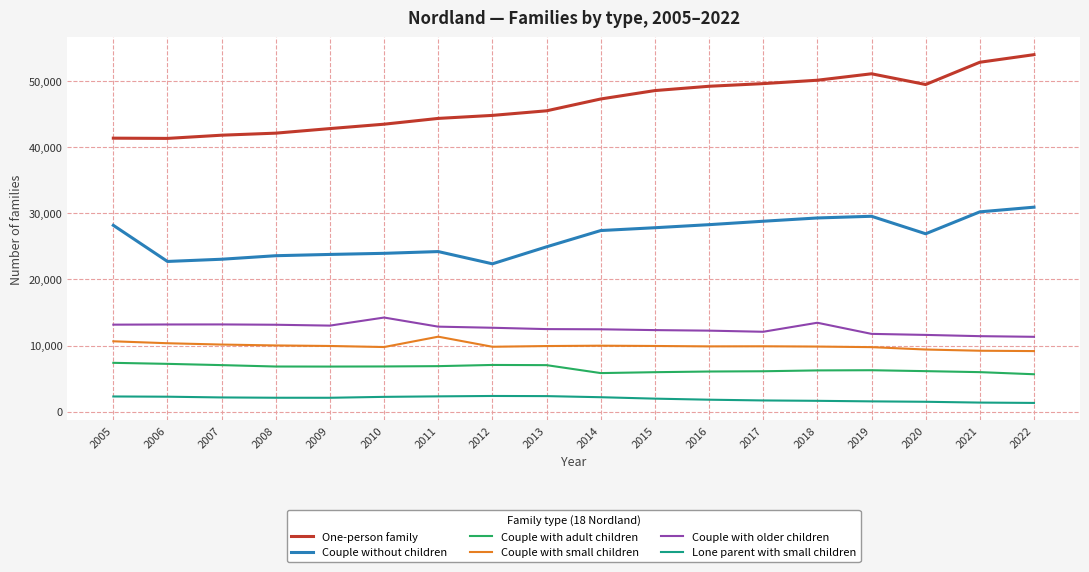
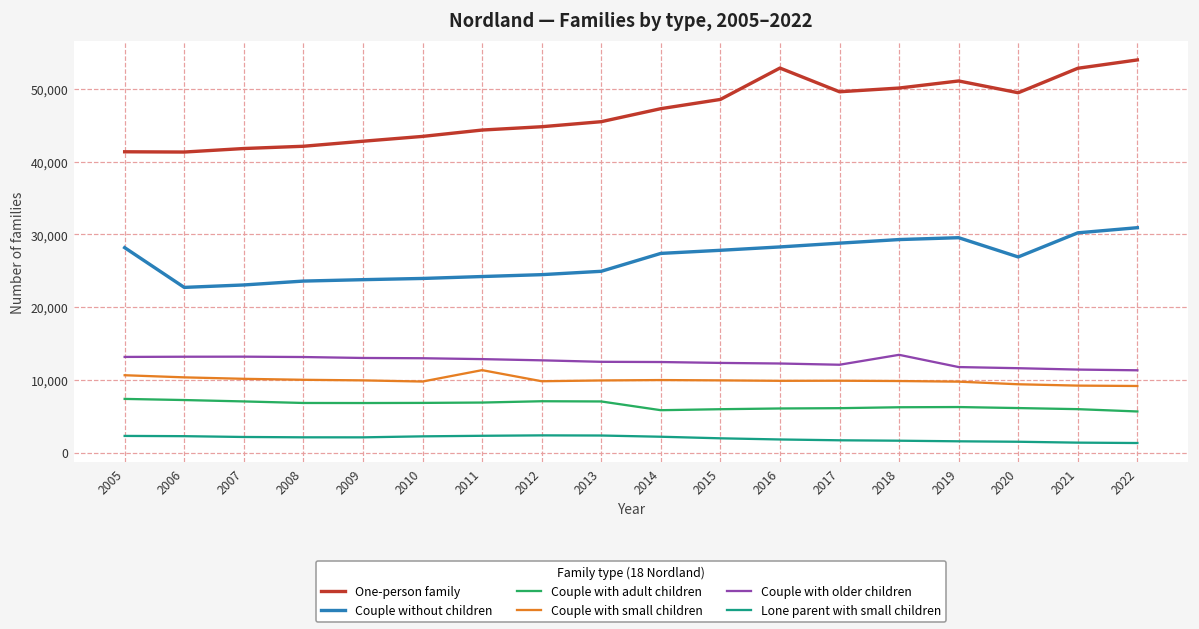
  {
    "One-person family": {
      "2005": "41,000",
      "2006": "41,000",
      "2007": "42,000",
      "2008": "42,000",
      "2009": "43,000",
      "2010": "43,000",
      "2011": "44,000",
      "2012": "45,000",
      "2013": "46,000",
      "2014": "47,000",
      "2015": "49,000",
-     "2016": "49,000",
+     "2016": "53,000",
      "2017": "50,000",
      "2018": "50,000",
      "2019": "51,000",
      "2020": "49,000",
      "2021": "53,000",
      "2022": "54,000"
    },
    "Couple without children": {
      "2005": "28,000",
      "2006": "23,000",
      "2007": "23,000",
      "2008": "24,000",
      "2009": "24,000",
      "2010": "24,000",
      "2011": "24,000",
-     "2012": "22,000",
+     "2012": "24,000",
      "2013": "25,000",
      "2014": "27,000",
      "2015": "28,000",
      "2016": "28,000",
      "2017": "29,000",
      "2018": "29,000",
      "2019": "30,000",
      "2020": "27,000",
      "2021": "30,000",
      "2022": "31,000"
    },
    "Couple with small children": {
      "2005": "11,000",
      "2006": "10,000",
      "2007": "10,000",
      "2008": "10,000",
      "2009": "10,000",
      "2010": "10,000",
      "2011": "11,000",
      "2012": "10,000",
      "2013": "10,000",
      "2014": "10,000",
      "2015": "10,000",
      "2016": "10,000",
      "2017": "10,000",
      "2018": "10,000",
      "2019": "10,000",
      "2020": "9,000",
      "2021": "9,000",
      "2022": "9,000"
    },
    "Couple with older children": {
      "2005": "13,000",
      "2006": "13,000",
      "2007": "13,000",
      "2008": "13,000",
      "2009": "13,000",
-     "2010": "14,000",
+     "2010": "13,000",
      "2011": "13,000",
      "2012": "13,000",
      "2013": "12,000",
      "2014": "12,000",
      "2015": "12,000",
      "2016": "12,000",
      "2017": "12,000",
      "2018": "13,000",
      "2019": "12,000",
      "2020": "12,000",
      "2021": "11,000",
      "2022": "11,000"
    }
  }
